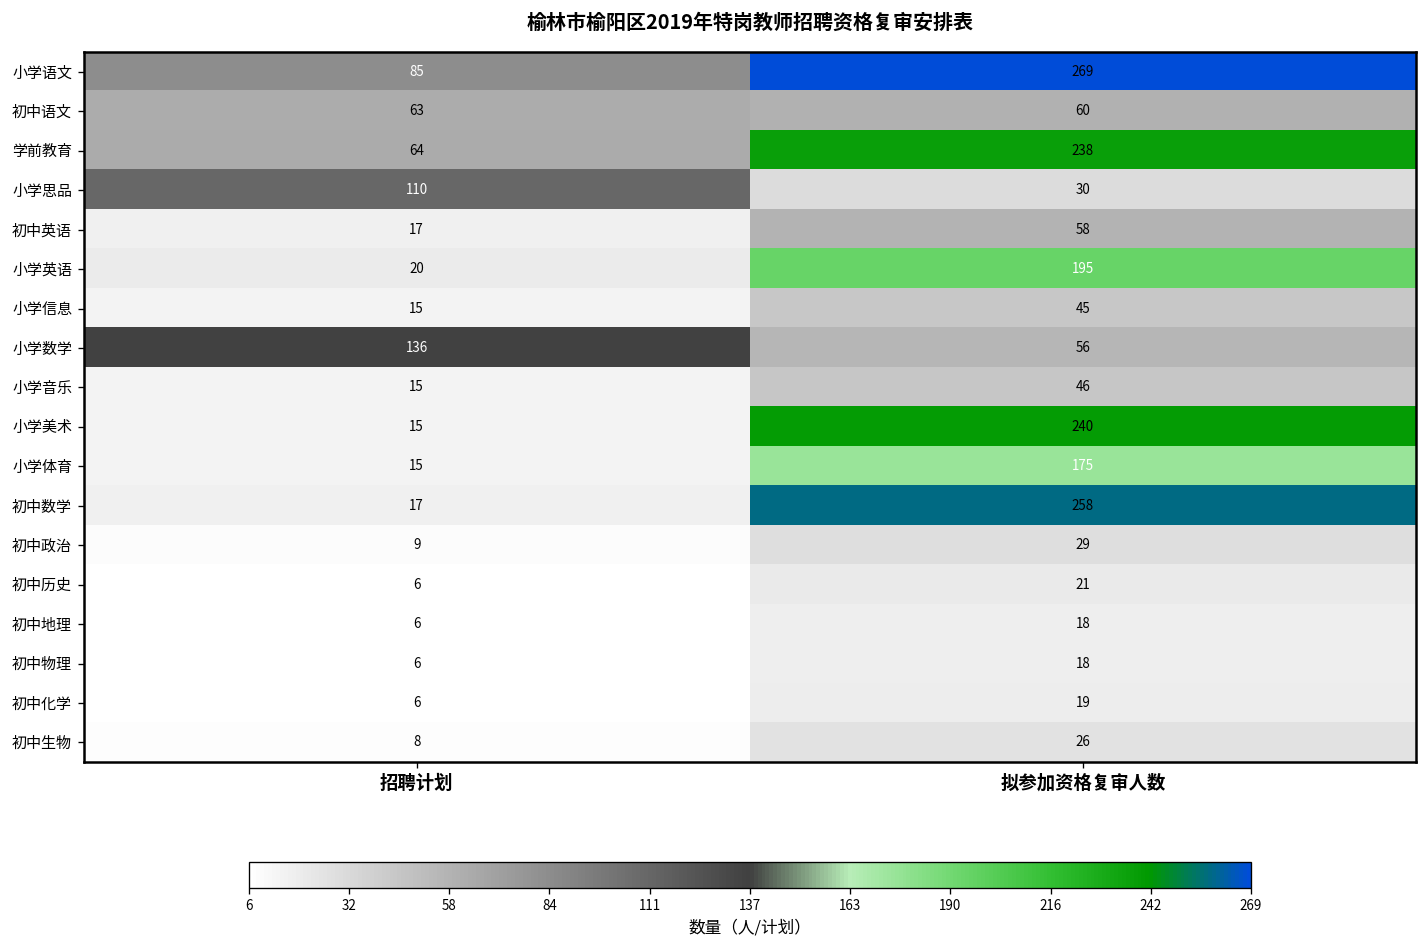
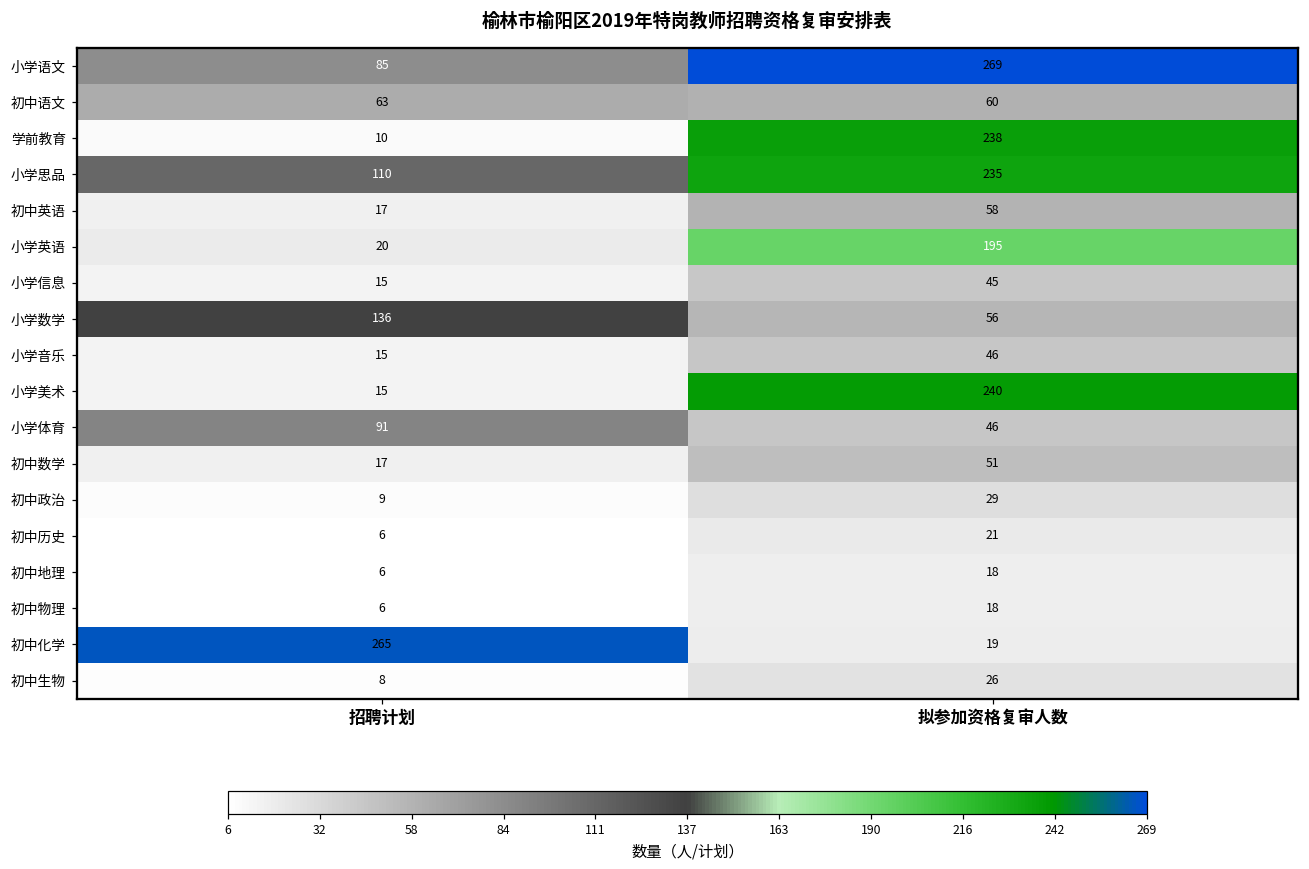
  {
    "小学语文": {
      "招聘计划": 85,
      "拟参加资格复审人数": 269
    },
    "初中语文": {
      "招聘计划": 63,
      "拟参加资格复审人数": 60
    },
    "学前教育": {
-     "招聘计划": 64,
+     "招聘计划": 10,
      "拟参加资格复审人数": 238
    },
    "小学思品": {
      "招聘计划": 110,
-     "拟参加资格复审人数": 30
+     "拟参加资格复审人数": 235
    },
    "初中英语": {
      "招聘计划": 17,
      "拟参加资格复审人数": 58
    },
    "小学英语": {
      "招聘计划": 20,
      "拟参加资格复审人数": 195
    },
    "小学信息": {
      "招聘计划": 15,
      "拟参加资格复审人数": 45
    },
    "小学数学": {
      "招聘计划": 136,
      "拟参加资格复审人数": 56
    },
    "小学音乐": {
      "招聘计划": 15,
      "拟参加资格复审人数": 46
    },
    "小学美术": {
      "招聘计划": 15,
      "拟参加资格复审人数": 240
    },
    "小学体育": {
-     "招聘计划": 15,
-     "拟参加资格复审人数": 175
+     "招聘计划": 91,
+     "拟参加资格复审人数": 46
    },
    "初中数学": {
      "招聘计划": 17,
-     "拟参加资格复审人数": 258
+     "拟参加资格复审人数": 51
    },
    "初中政治": {
      "招聘计划": 9,
      "拟参加资格复审人数": 29
    },
    "初中历史": {
      "招聘计划": 6,
      "拟参加资格复审人数": 21
    },
    "初中地理": {
      "招聘计划": 6,
      "拟参加资格复审人数": 18
    },
    "初中物理": {
      "招聘计划": 6,
      "拟参加资格复审人数": 18
    },
    "初中化学": {
-     "招聘计划": 6,
+     "招聘计划": 265,
      "拟参加资格复审人数": 19
    },
    "初中生物": {
      "招聘计划": 8,
      "拟参加资格复审人数": 26
    }
  }
